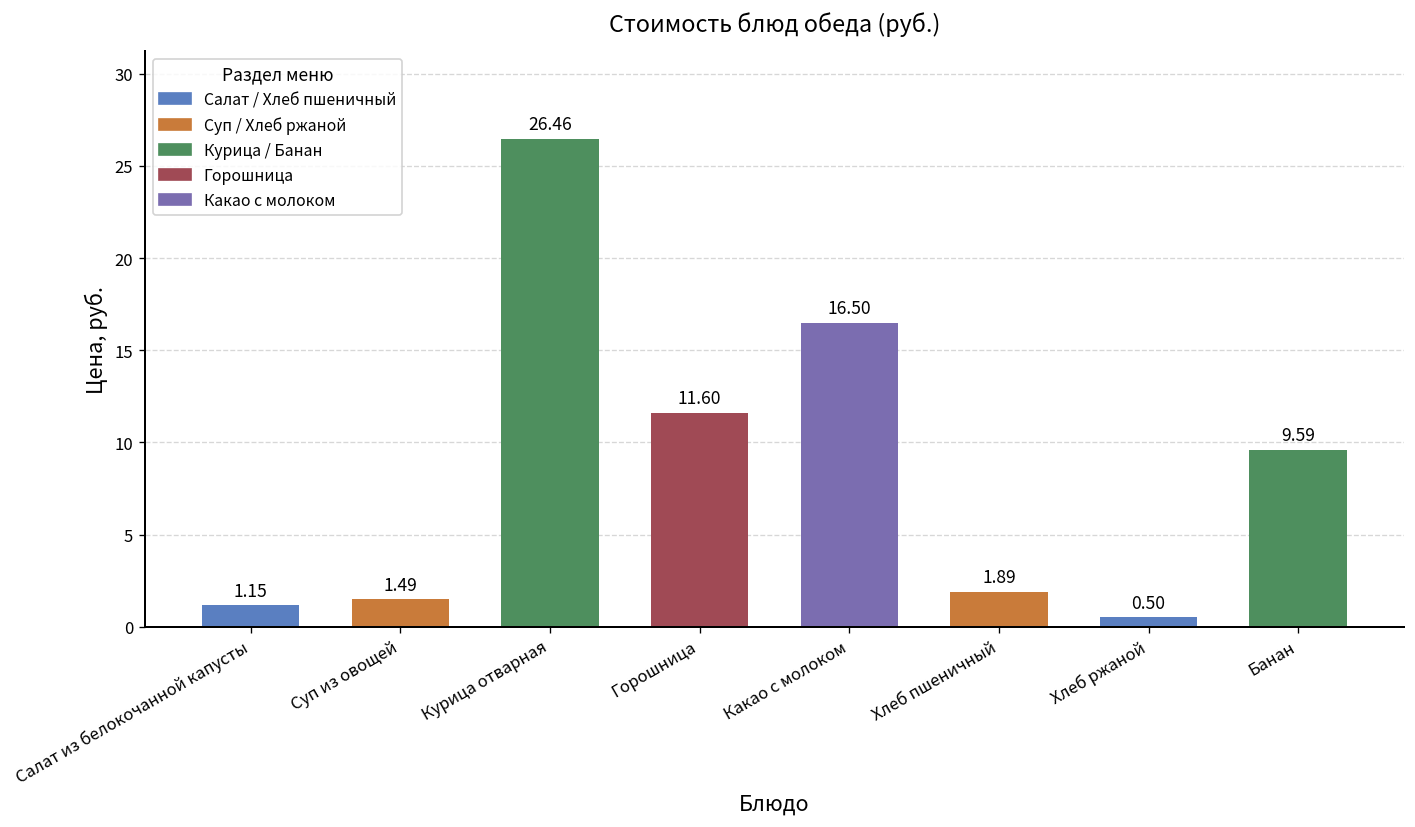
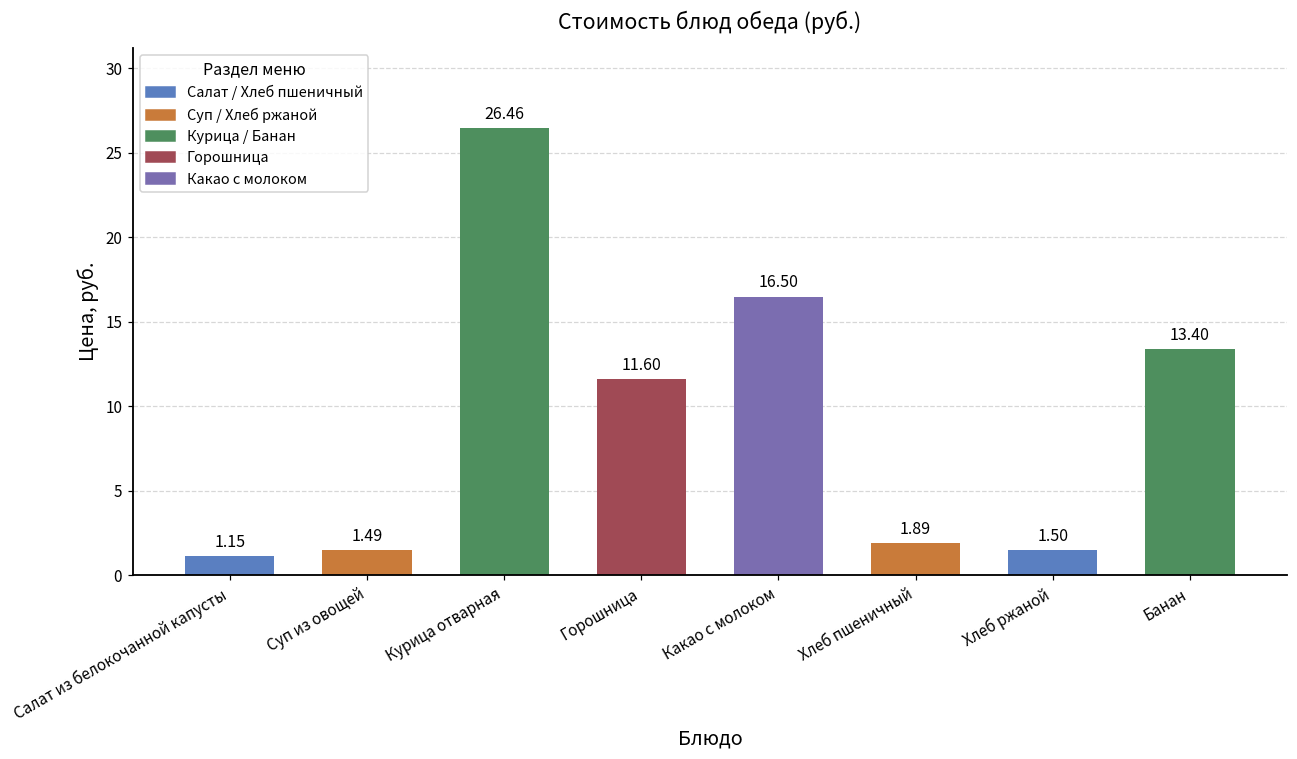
  {
    "Салат из белокочанной капусты": 1.15,
    "Суп из овощей": 1.49,
    "Курица отварная": 26.46,
    "Горошница": 11.60,
    "Какао с молоком": 16.50,
    "Хлеб пшеничный": 1.89,
-   "Хлеб ржаной": 0.50,
-   "Банан": 9.59
+   "Хлеб ржаной": 1.50,
+   "Банан": 13.40
  }
